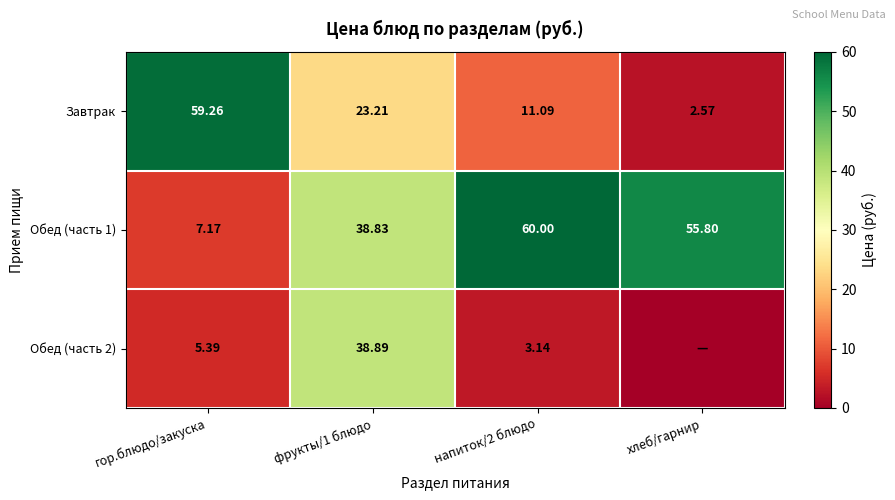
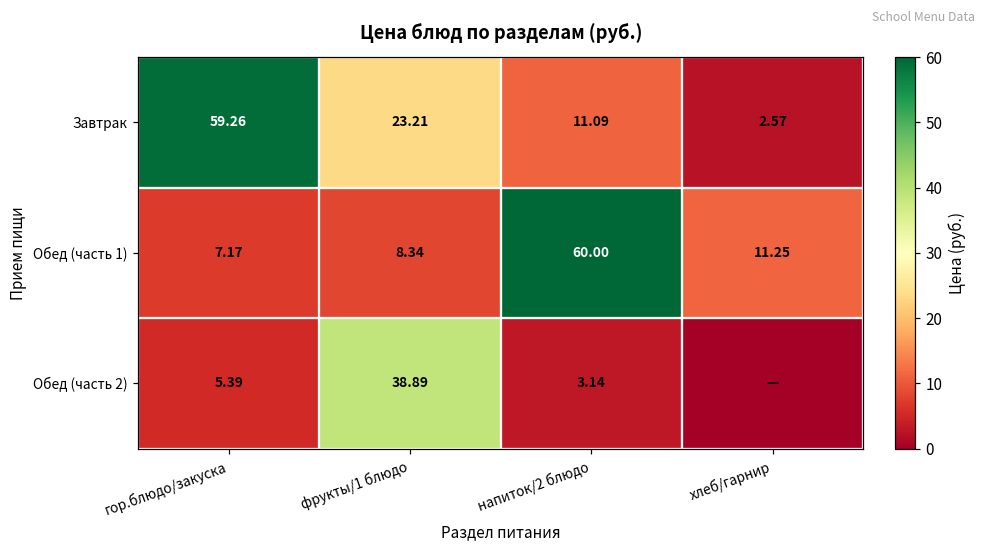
  {
    "Завтрак": {
      "гор.блюдо/закуска": 59.26,
      "фрукты/1 блюдо": 23.21,
      "напиток/2 блюдо": 11.09,
      "хлеб/гарнир": 2.57
    },
    "Обед (часть 1)": {
      "гор.блюдо/закуска": 7.17,
-     "фрукты/1 блюдо": 38.83,
+     "фрукты/1 блюдо": 8.34,
      "напиток/2 блюдо": 60.00,
-     "хлеб/гарнир": 55.80
+     "хлеб/гарнир": 11.25
    },
    "Обед (часть 2)": {
      "гор.блюдо/закуска": 5.39,
      "фрукты/1 блюдо": 38.89,
      "напиток/2 блюдо": 3.14
    }
  }
